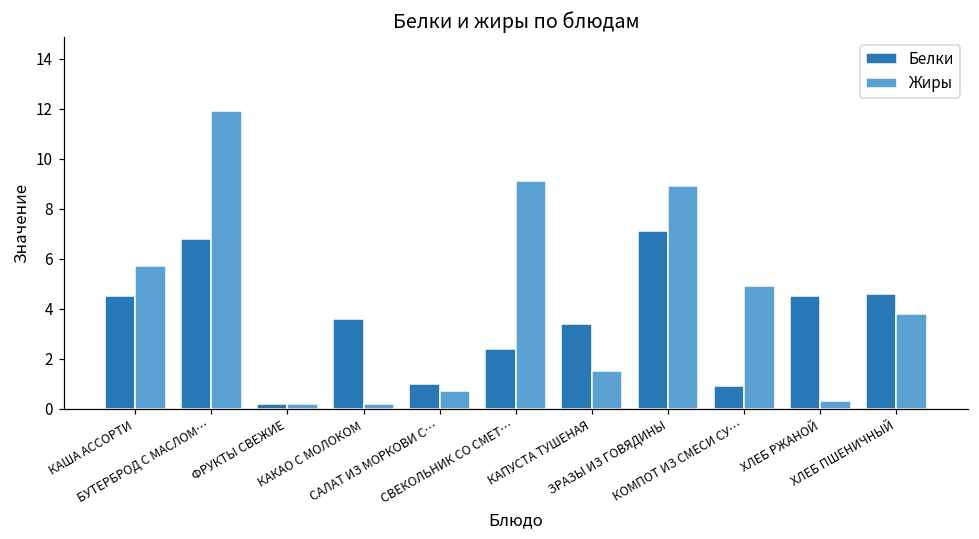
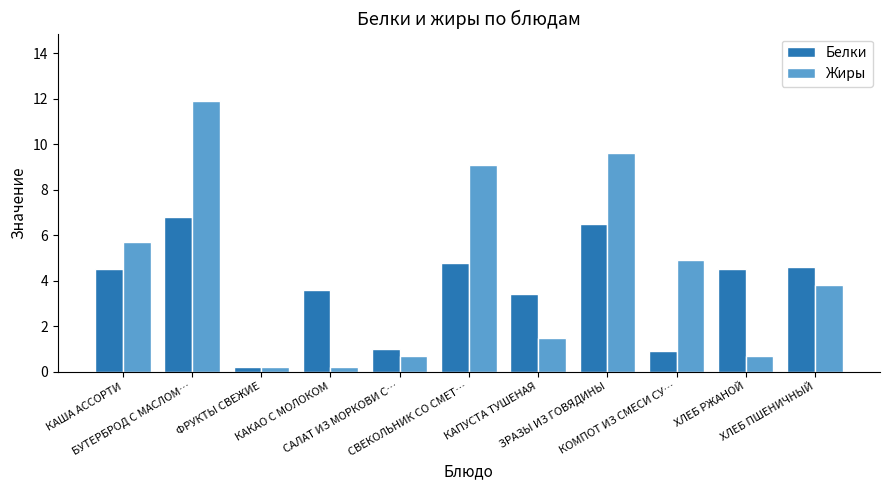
  {
    "Белки": {
      "КАША АССОРТИ": 4.5,
      "БУТЕРБРОД С МАСЛОМ…": 6.8,
      "ФРУКТЫ СВЕЖИЕ": 0.2,
      "КАКАО С МОЛОКОМ": 3.6,
      "САЛАТ ИЗ МОРКОВИ С…": 1.0,
-     "СВЕКОЛЬНИК СО СМЕТ…": 2.4,
+     "СВЕКОЛЬНИК СО СМЕТ…": 4.8,
      "КАПУСТА ТУШЕНАЯ": 3.4,
-     "ЗРАЗЫ ИЗ ГОВЯДИНЫ": 7.1,
+     "ЗРАЗЫ ИЗ ГОВЯДИНЫ": 6.5,
      "КОМПОТ ИЗ СМЕСИ СУ…": 0.9,
      "ХЛЕБ РЖАНОЙ": 4.5,
      "ХЛЕБ ПШЕНИЧНЫЙ": 4.6
    },
    "Жиры": {
      "КАША АССОРТИ": 5.7,
      "БУТЕРБРОД С МАСЛОМ…": 11.9,
      "ФРУКТЫ СВЕЖИЕ": 0.2,
      "КАКАО С МОЛОКОМ": 0.2,
      "САЛАТ ИЗ МОРКОВИ С…": 0.7,
      "СВЕКОЛЬНИК СО СМЕТ…": 9.1,
      "КАПУСТА ТУШЕНАЯ": 1.5,
-     "ЗРАЗЫ ИЗ ГОВЯДИНЫ": 8.9,
+     "ЗРАЗЫ ИЗ ГОВЯДИНЫ": 9.6,
      "КОМПОТ ИЗ СМЕСИ СУ…": 4.9,
-     "ХЛЕБ РЖАНОЙ": 0.3,
+     "ХЛЕБ РЖАНОЙ": 0.7,
      "ХЛЕБ ПШЕНИЧНЫЙ": 3.8
    }
  }
